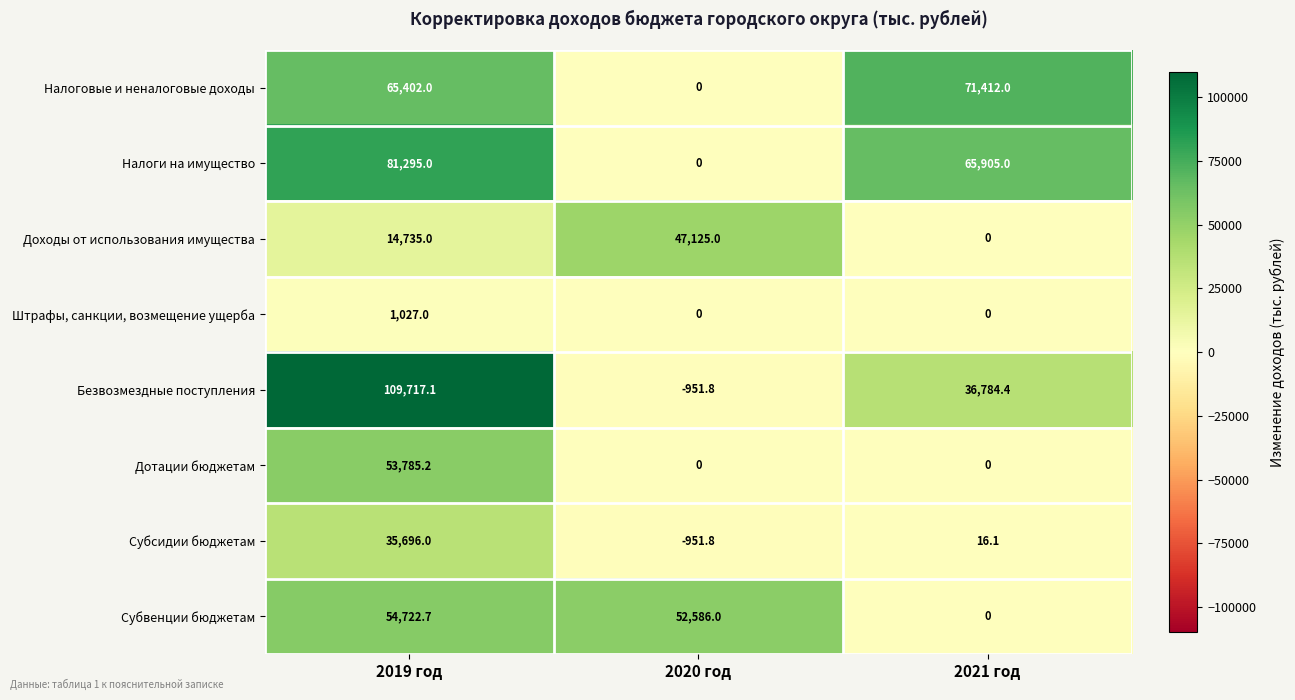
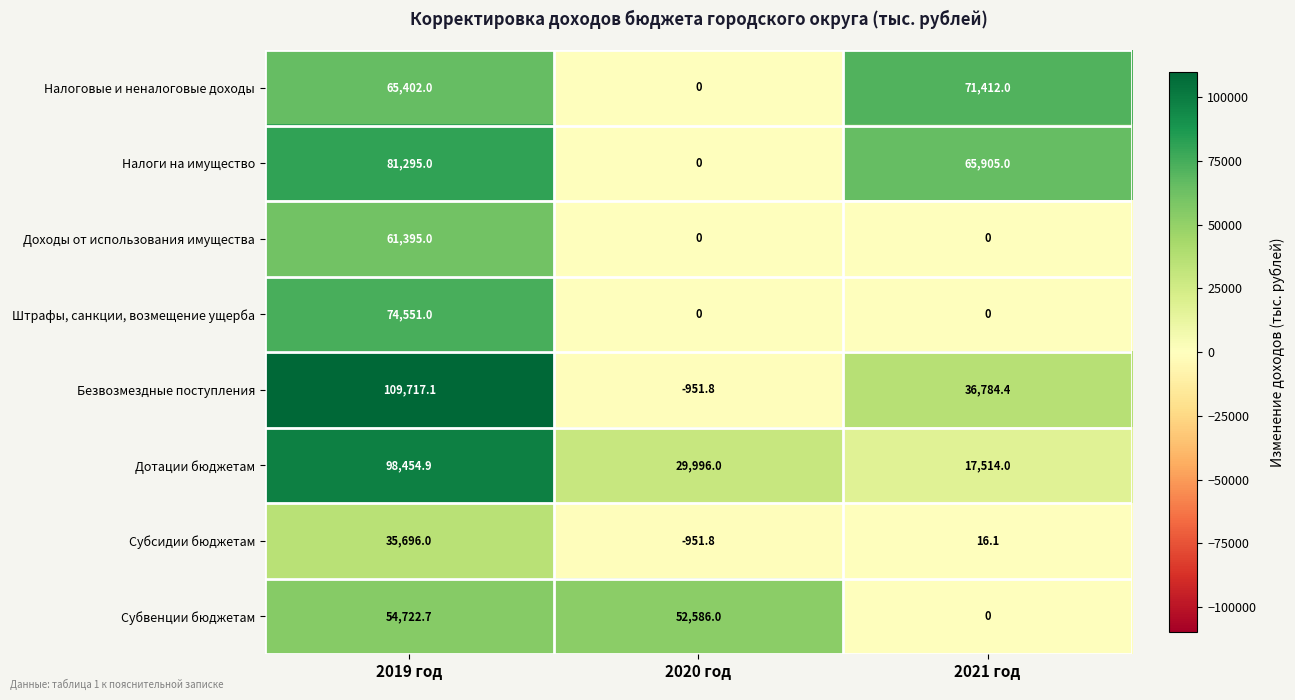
  {
    "Налоговые и неналоговые доходы": {
      "2019 год": "65,402.0",
      "2020 год": "0",
      "2021 год": "71,412.0"
    },
    "Налоги на имущество": {
      "2019 год": "81,295.0",
      "2020 год": "0",
      "2021 год": "65,905.0"
    },
    "Доходы от использования имущества": {
-     "2019 год": "14,735.0",
-     "2020 год": "47,125.0",
+     "2019 год": "61,395.0",
+     "2020 год": "0",
      "2021 год": "0"
    },
    "Штрафы, санкции, возмещение ущерба": {
-     "2019 год": "1,027.0",
+     "2019 год": "74,551.0",
      "2020 год": "0",
      "2021 год": "0"
    },
    "Безвозмездные поступления": {
      "2019 год": "109,717.1",
      "2020 год": "-951.8",
      "2021 год": "36,784.4"
    },
    "Дотации бюджетам": {
-     "2019 год": "53,785.2",
-     "2020 год": "0",
-     "2021 год": "0"
+     "2019 год": "98,454.9",
+     "2020 год": "29,996.0",
+     "2021 год": "17,514.0"
    },
    "Субсидии бюджетам": {
      "2019 год": "35,696.0",
      "2020 год": "-951.8",
      "2021 год": "16.1"
    },
    "Субвенции бюджетам": {
      "2019 год": "54,722.7",
      "2020 год": "52,586.0",
      "2021 год": "0"
    }
  }
